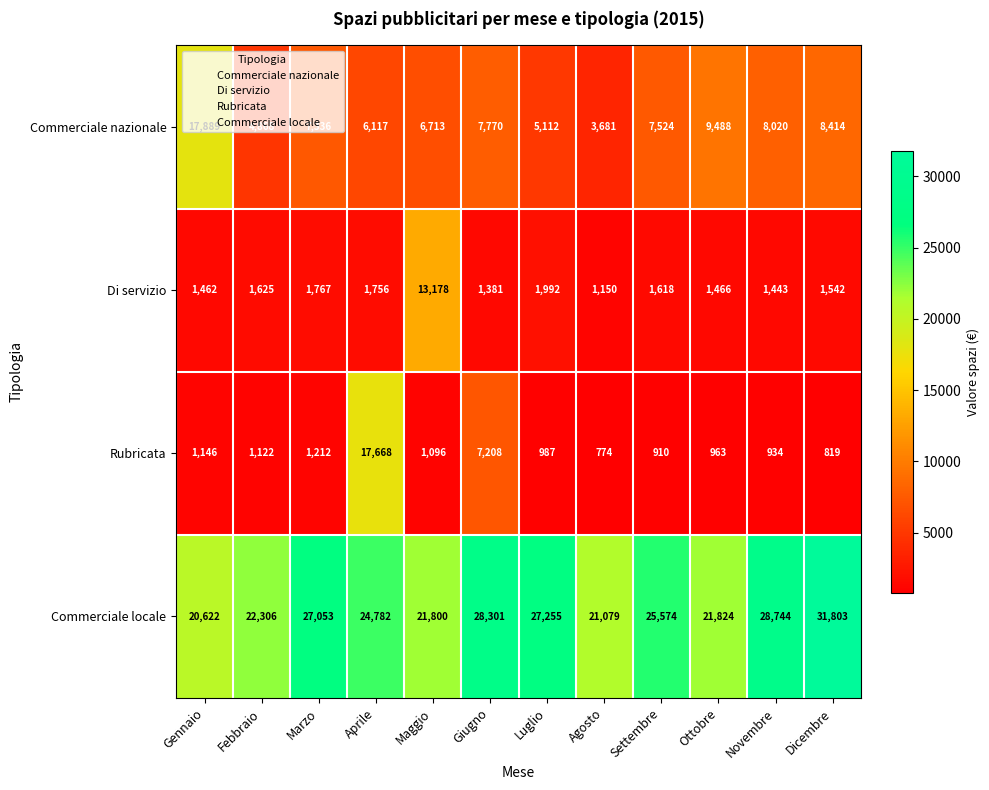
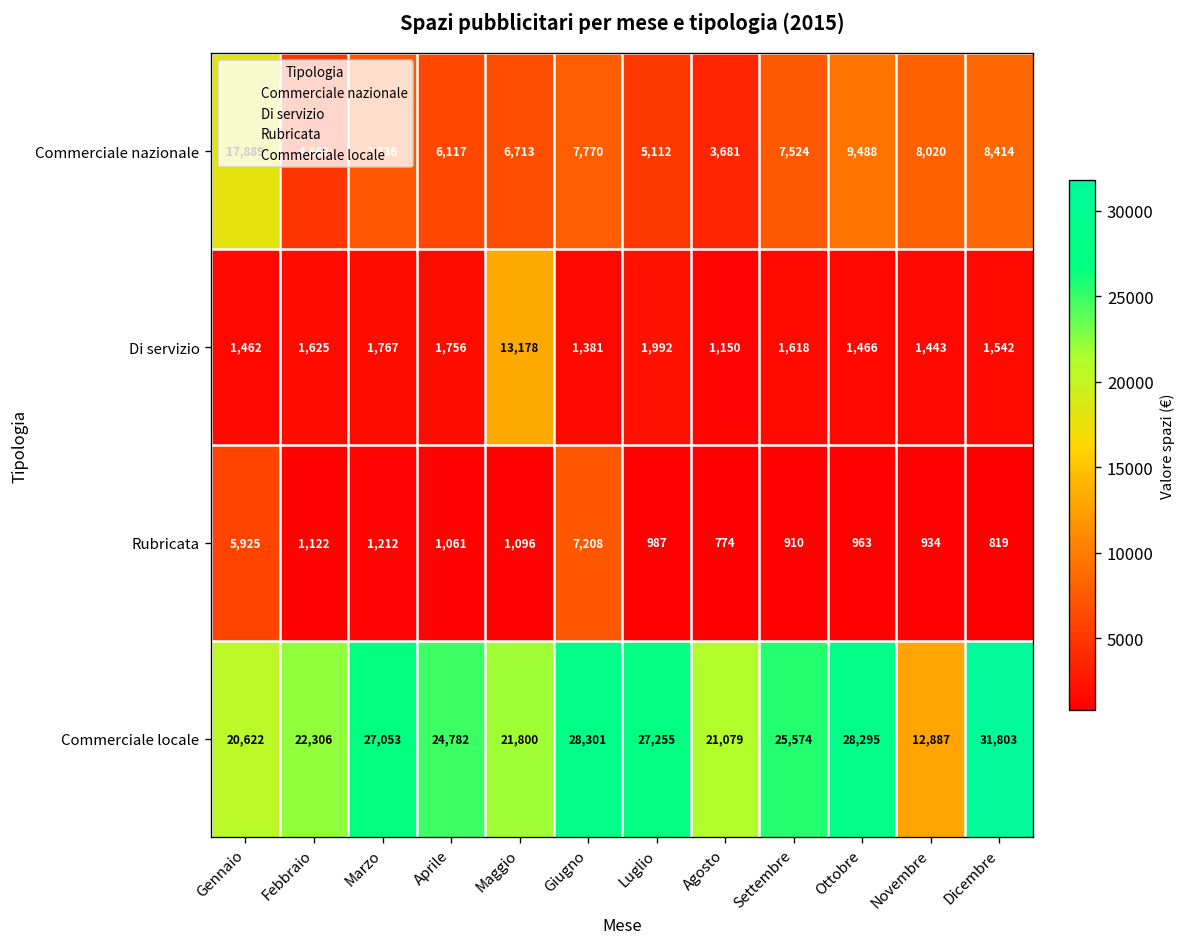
  {
    "Commerciale nazionale": {
      "Aprile": "6,117",
      "Maggio": "6,713",
      "Giugno": "7,770",
      "Luglio": "5,112",
      "Agosto": "3,681",
      "Settembre": "7,524",
      "Ottobre": "9,488",
      "Novembre": "8,020",
      "Dicembre": "8,414"
    },
    "Di servizio": {
      "Gennaio": "1,462",
      "Febbraio": "1,625",
      "Marzo": "1,767",
      "Aprile": "1,756",
      "Maggio": "13,178",
      "Giugno": "1,381",
      "Luglio": "1,992",
      "Agosto": "1,150",
      "Settembre": "1,618",
      "Ottobre": "1,466",
      "Novembre": "1,443",
      "Dicembre": "1,542"
    },
    "Rubricata": {
-     "Gennaio": "1,146",
+     "Gennaio": "5,925",
      "Febbraio": "1,122",
      "Marzo": "1,212",
-     "Aprile": "17,668",
+     "Aprile": "1,061",
      "Maggio": "1,096",
      "Giugno": "7,208",
      "Luglio": "987",
      "Agosto": "774",
      "Settembre": "910",
      "Ottobre": "963",
      "Novembre": "934",
      "Dicembre": "819"
    },
    "Commerciale locale": {
      "Gennaio": "20,622",
      "Febbraio": "22,306",
      "Marzo": "27,053",
      "Aprile": "24,782",
      "Maggio": "21,800",
      "Giugno": "28,301",
      "Luglio": "27,255",
      "Agosto": "21,079",
      "Settembre": "25,574",
-     "Ottobre": "21,824",
-     "Novembre": "28,744",
+     "Ottobre": "28,295",
+     "Novembre": "12,887",
      "Dicembre": "31,803"
    }
  }
